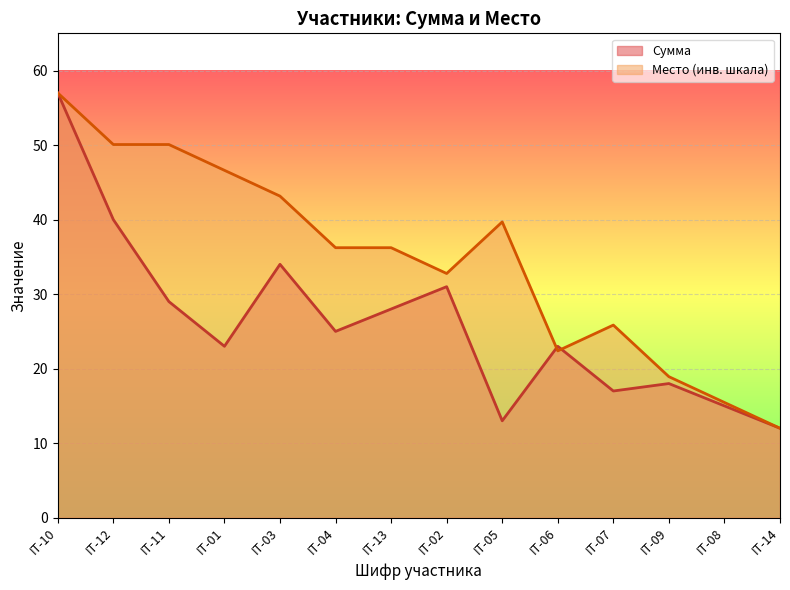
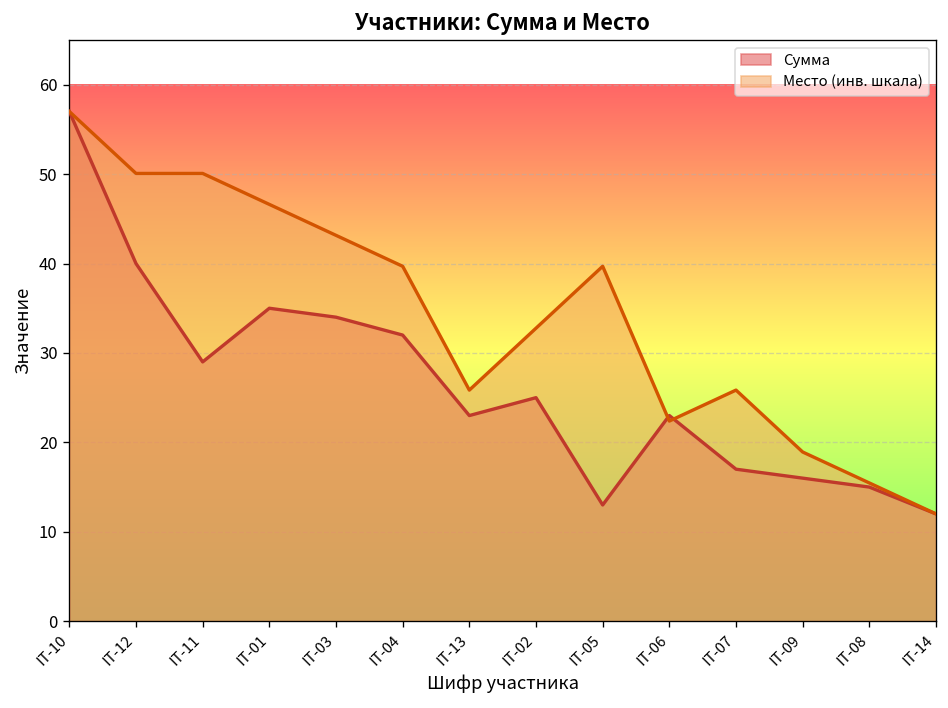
  {
    "Сумма": {
      "IT-12": 40,
      "IT-11": 29,
-     "IT-01": 23,
+     "IT-01": 35,
      "IT-03": 34,
-     "IT-04": 25,
-     "IT-13": 28,
-     "IT-02": 31,
+     "IT-04": 32,
+     "IT-13": 23,
+     "IT-02": 25,
      "IT-05": 13,
      "IT-06": 23,
      "IT-07": 17,
-     "IT-09": 18,
+     "IT-09": 16,
      "IT-08": 15
    },
    "Место (инв. шкала)": {
      "IT-12": 50,
      "IT-11": 50,
      "IT-01": 47,
      "IT-03": 43,
-     "IT-04": 36,
-     "IT-13": 36,
+     "IT-04": 40,
+     "IT-13": 26,
      "IT-02": 33,
      "IT-05": 40,
      "IT-06": 22,
      "IT-07": 26,
      "IT-09": 19,
      "IT-08": 15
    }
  }
